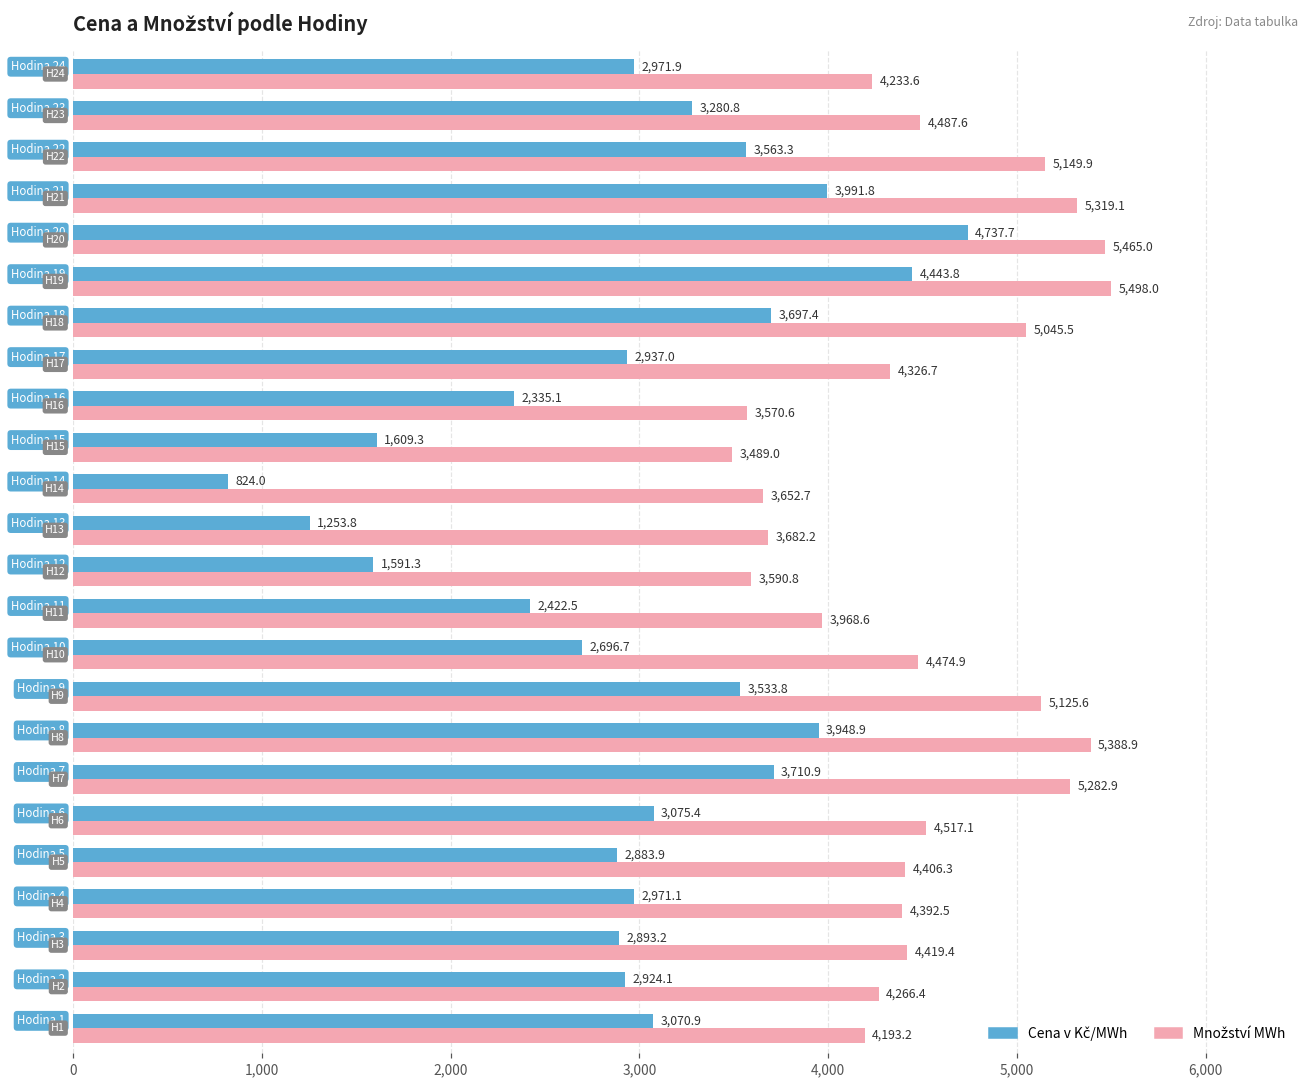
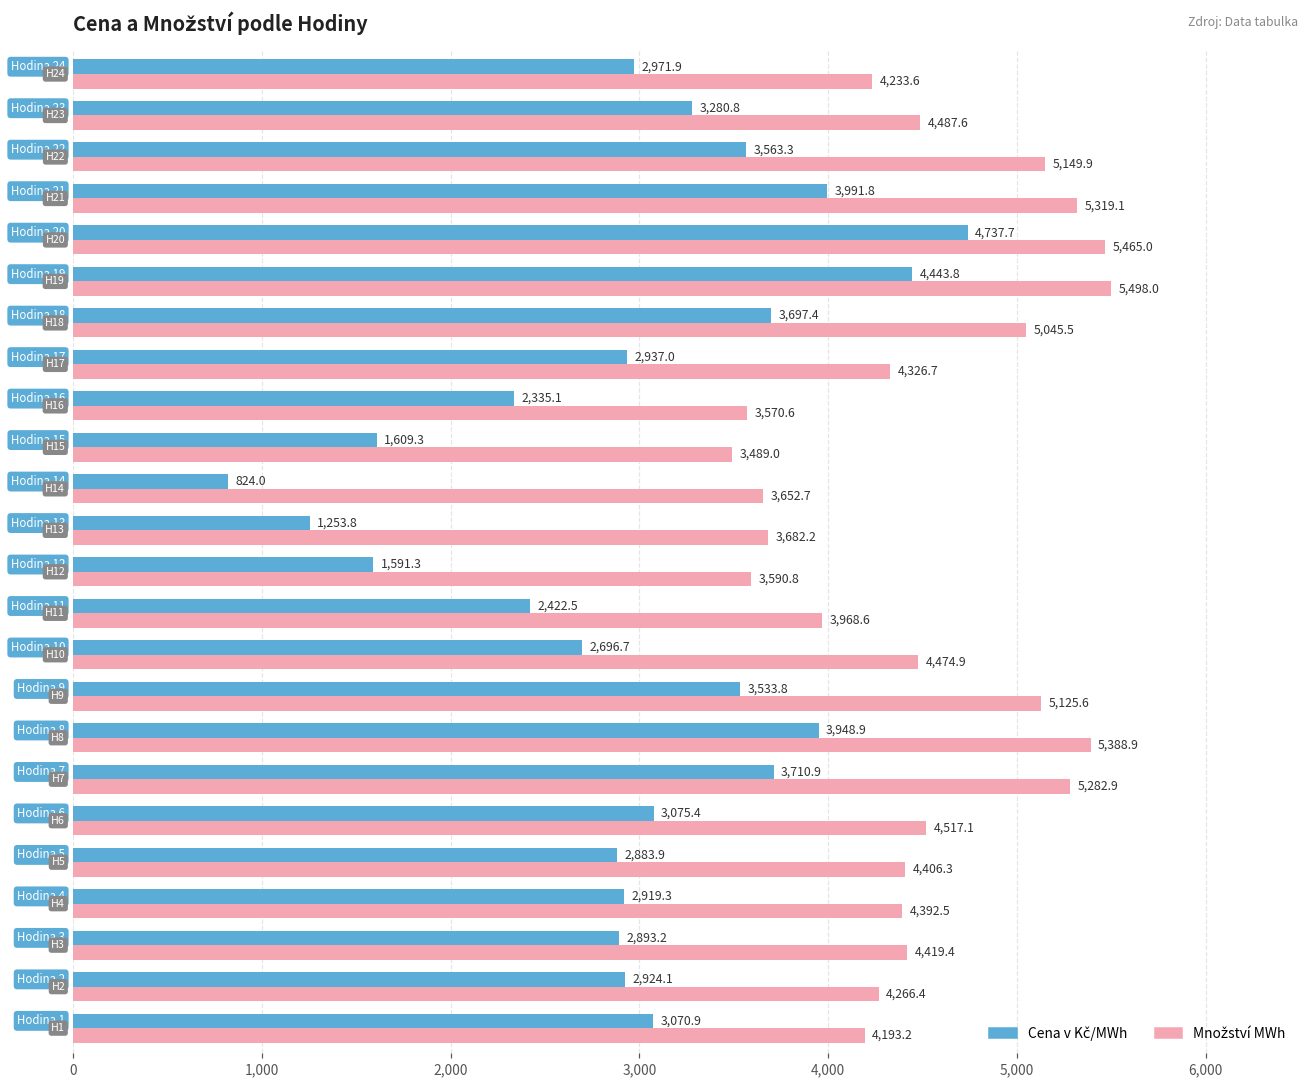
  {
    "Cena v Kč/MWh": {
      "24": "2,971.9",
      "23": "3,280.8",
      "22": "3,563.3",
      "21": "3,991.8",
      "20": "4,737.7",
      "19": "4,443.8",
      "18": "3,697.4",
      "17": "2,937.0",
      "16": "2,335.1",
      "15": "1,609.3",
      "14": "824.0",
      "13": "1,253.8",
      "12": "1,591.3",
      "11": "2,422.5",
      "10": "2,696.7",
      "9": "3,533.8",
      "8": "3,948.9",
      "7": "3,710.9",
      "6": "3,075.4",
      "5": "2,883.9",
-     "4": "2,971.1",
+     "4": "2,919.3",
      "3": "2,893.2",
      "2": "2,924.1",
      "1": "3,070.9"
    },
    "Množství MWh": {
      "24": "4,233.6",
      "23": "4,487.6",
      "22": "5,149.9",
      "21": "5,319.1",
      "20": "5,465.0",
      "19": "5,498.0",
      "18": "5,045.5",
      "17": "4,326.7",
      "16": "3,570.6",
      "15": "3,489.0",
      "14": "3,652.7",
      "13": "3,682.2",
      "12": "3,590.8",
      "11": "3,968.6",
      "10": "4,474.9",
      "9": "5,125.6",
      "8": "5,388.9",
      "7": "5,282.9",
      "6": "4,517.1",
      "5": "4,406.3",
      "4": "4,392.5",
      "3": "4,419.4",
      "2": "4,266.4",
      "1": "4,193.2"
    }
  }
